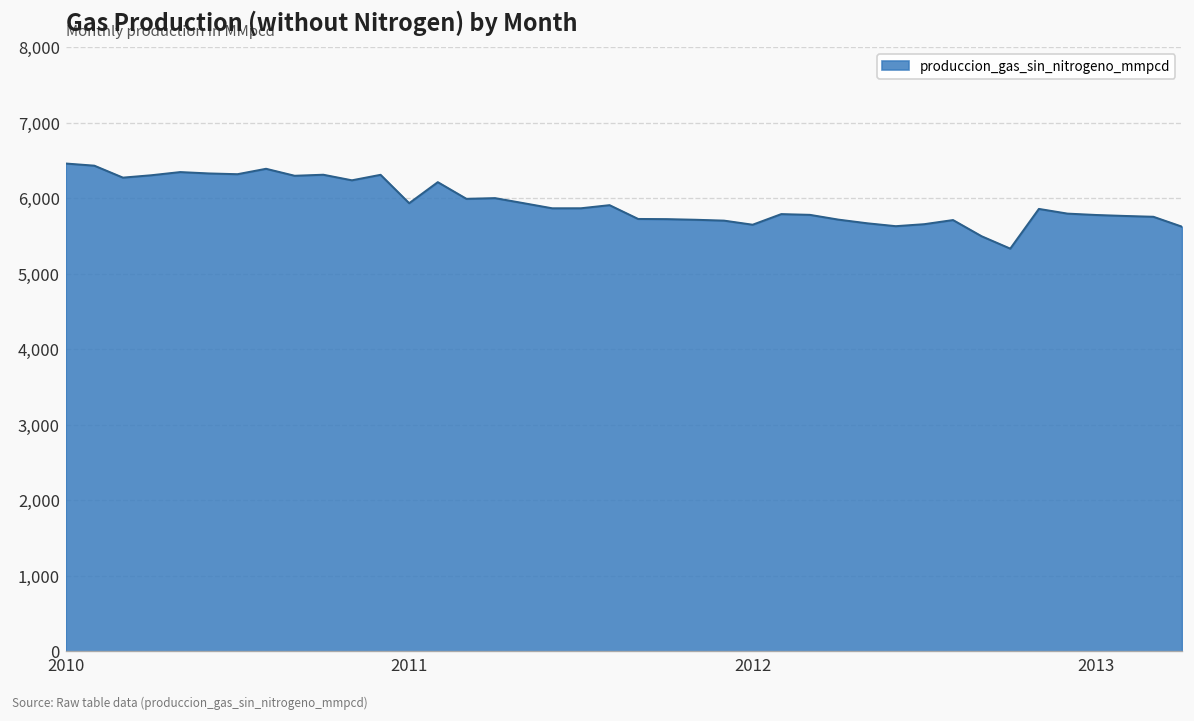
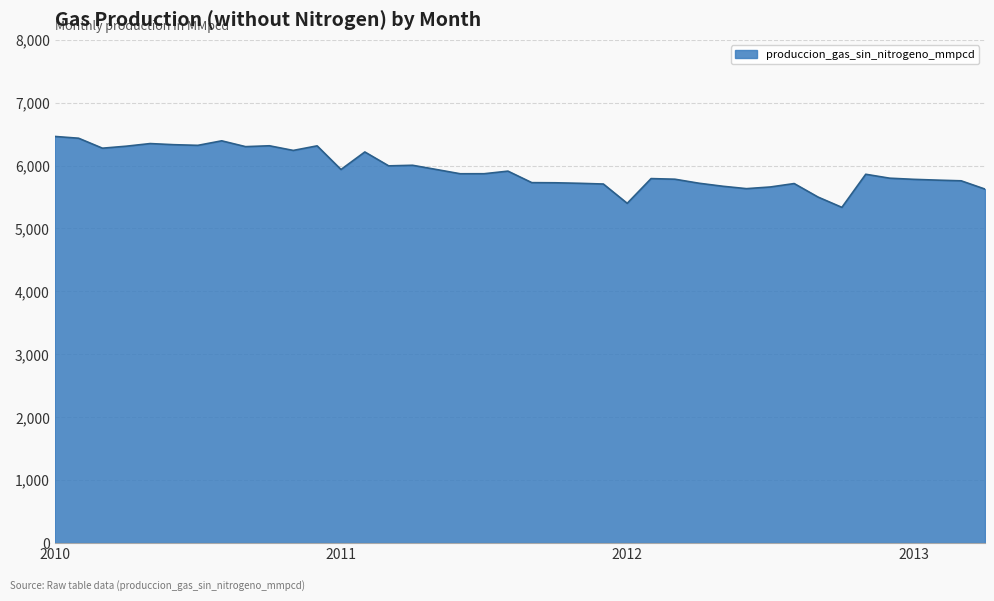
  {
    "2010": "6,500",
    "2011": "5,900",
-   "2012": "5,700",
+   "2012": "5,400",
    "2013": "5,800"
  }
